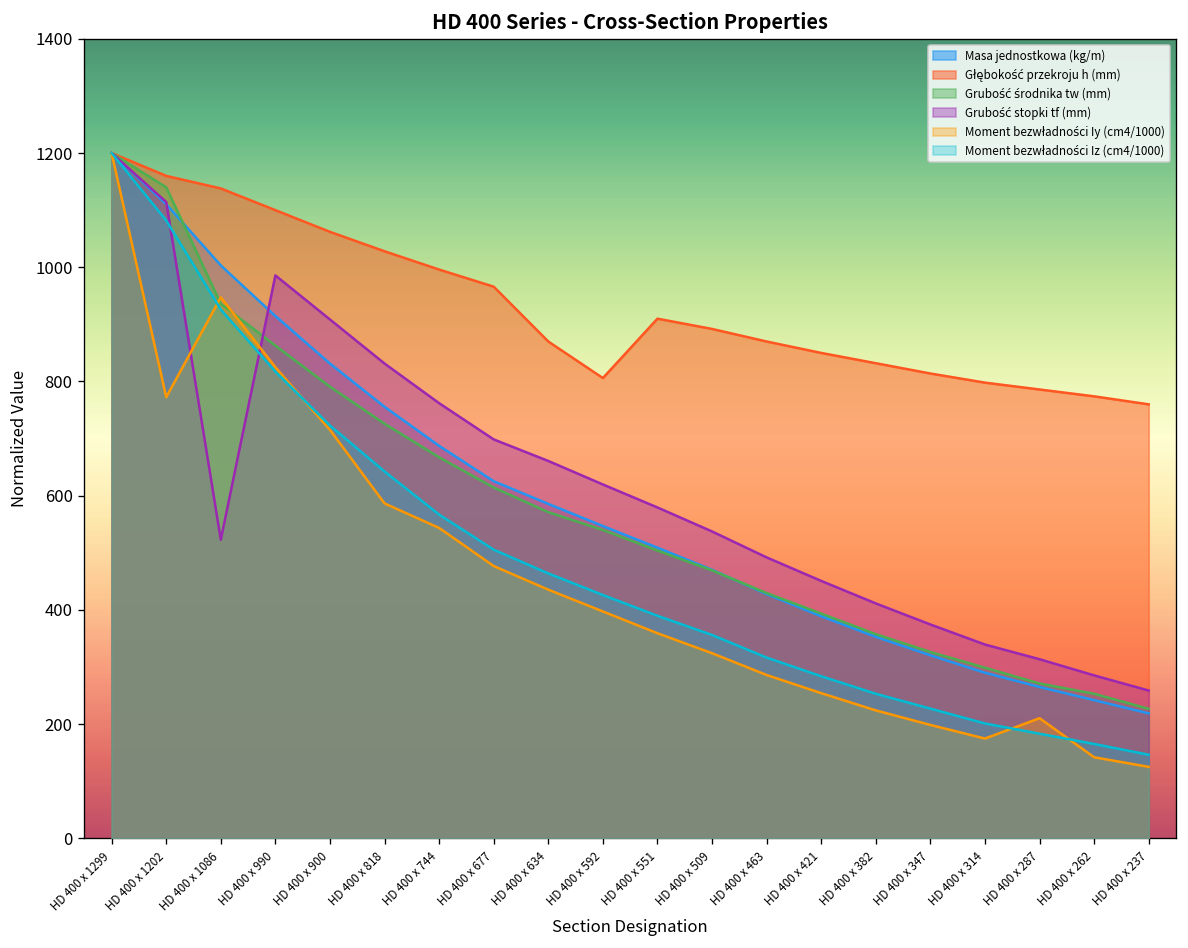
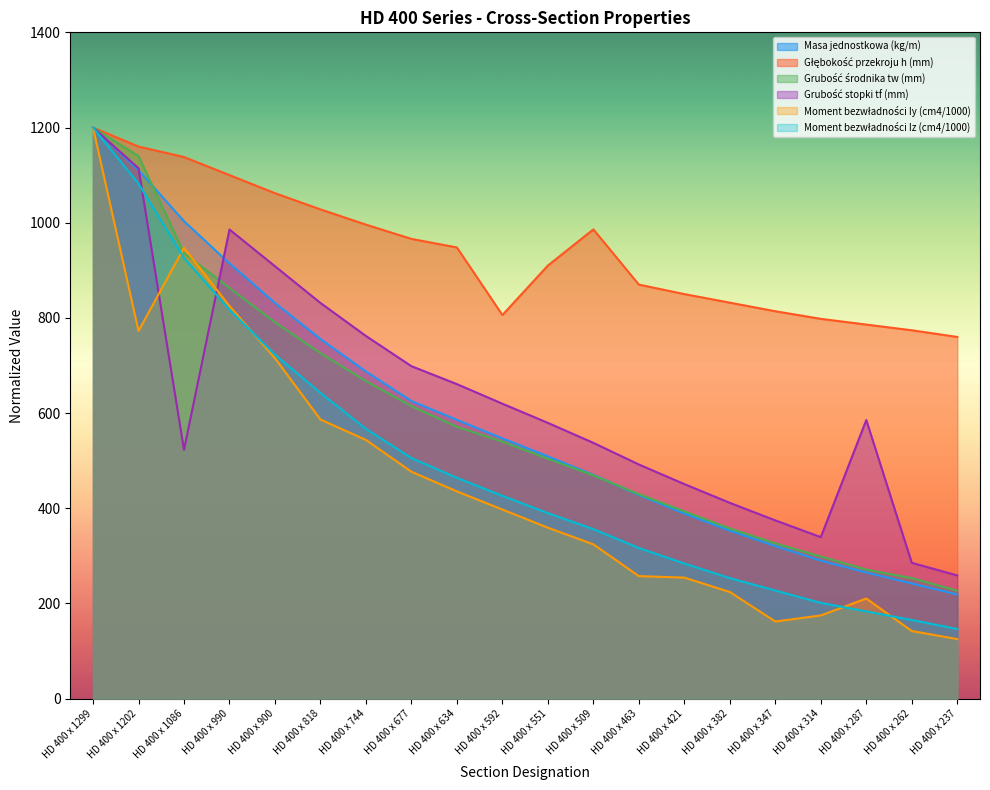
  {
    "Głębokość przekroju h (mm)": {
      "HD 400 x 1202": 1160,
      "HD 400 x 1086": 1140,
      "HD 400 x 990": 1100,
      "HD 400 x 900": 1060,
      "HD 400 x 818": 1030,
      "HD 400 x 744": 1000,
      "HD 400 x 677": 970,
-     "HD 400 x 634": 870,
+     "HD 400 x 634": 950,
      "HD 400 x 592": 810,
      "HD 400 x 551": 910,
-     "HD 400 x 509": 890,
+     "HD 400 x 509": 990,
      "HD 400 x 463": 870,
      "HD 400 x 421": 850,
      "HD 400 x 382": 830,
      "HD 400 x 347": 810,
      "HD 400 x 314": 800,
      "HD 400 x 287": 790,
      "HD 400 x 262": 770,
      "HD 400 x 237": 760
    },
    "Grubość środnika tw (mm)": {
      "HD 400 x 1202": 1140,
      "HD 400 x 1086": 940,
      "HD 400 x 990": 860,
      "HD 400 x 900": 790,
      "HD 400 x 818": 730,
      "HD 400 x 744": 670,
      "HD 400 x 677": 610,
      "HD 400 x 634": 570,
      "HD 400 x 592": 540,
      "HD 400 x 347": 330,
      "HD 400 x 314": 300,
      "HD 400 x 287": 270,
      "HD 400 x 262": 250,
      "HD 400 x 237": 230
    },
    "Grubość stopki tf (mm)": {
      "HD 400 x 1086": 520,
      "HD 400 x 990": 990,
      "HD 400 x 900": 910,
      "HD 400 x 818": 830,
      "HD 400 x 744": 760,
      "HD 400 x 677": 700,
      "HD 400 x 634": 660,
      "HD 400 x 592": 620,
      "HD 400 x 551": 580,
      "HD 400 x 509": 540,
      "HD 400 x 463": 490,
      "HD 400 x 421": 450,
      "HD 400 x 382": 410,
      "HD 400 x 347": 370,
      "HD 400 x 314": 340,
-     "HD 400 x 287": 310,
+     "HD 400 x 287": 590,
      "HD 400 x 262": 290,
      "HD 400 x 237": 260
    },
    "Moment bezwładności Iy (cm4/1000)": {
      "HD 400 x 1202": 770,
      "HD 400 x 1086": 950,
      "HD 400 x 990": 820,
      "HD 400 x 900": 720,
      "HD 400 x 818": 590,
      "HD 400 x 744": 540,
      "HD 400 x 677": 480,
      "HD 400 x 634": 440,
      "HD 400 x 592": 400,
      "HD 400 x 551": 360,
      "HD 400 x 509": 320,
-     "HD 400 x 463": 290,
+     "HD 400 x 463": 260,
      "HD 400 x 421": 250,
      "HD 400 x 382": 220,
-     "HD 400 x 347": 200,
+     "HD 400 x 347": 160,
      "HD 400 x 314": 170,
      "HD 400 x 287": 210,
      "HD 400 x 262": 140,
      "HD 400 x 237": 130
    }
  }
